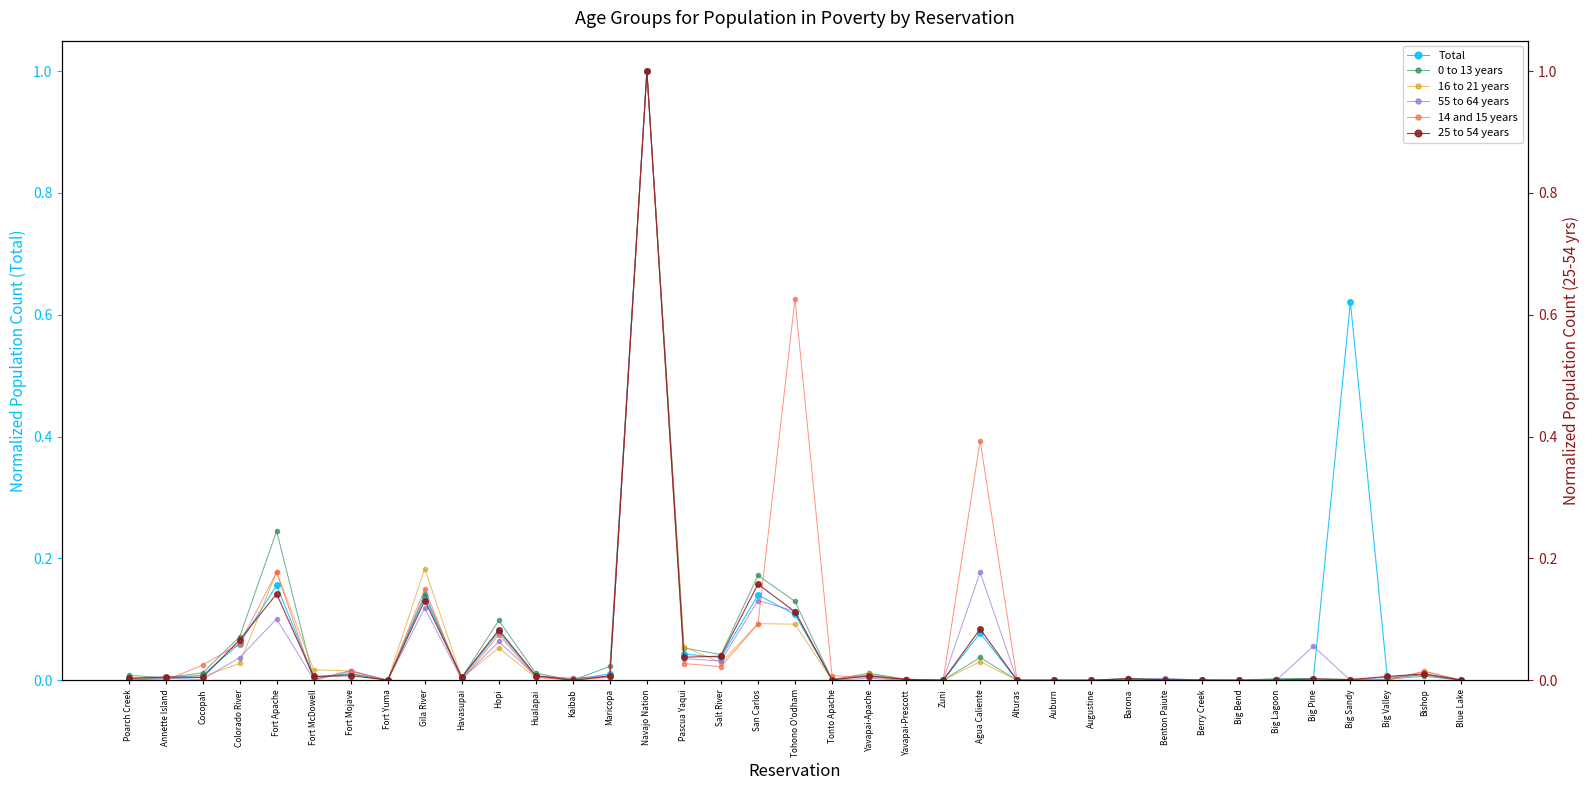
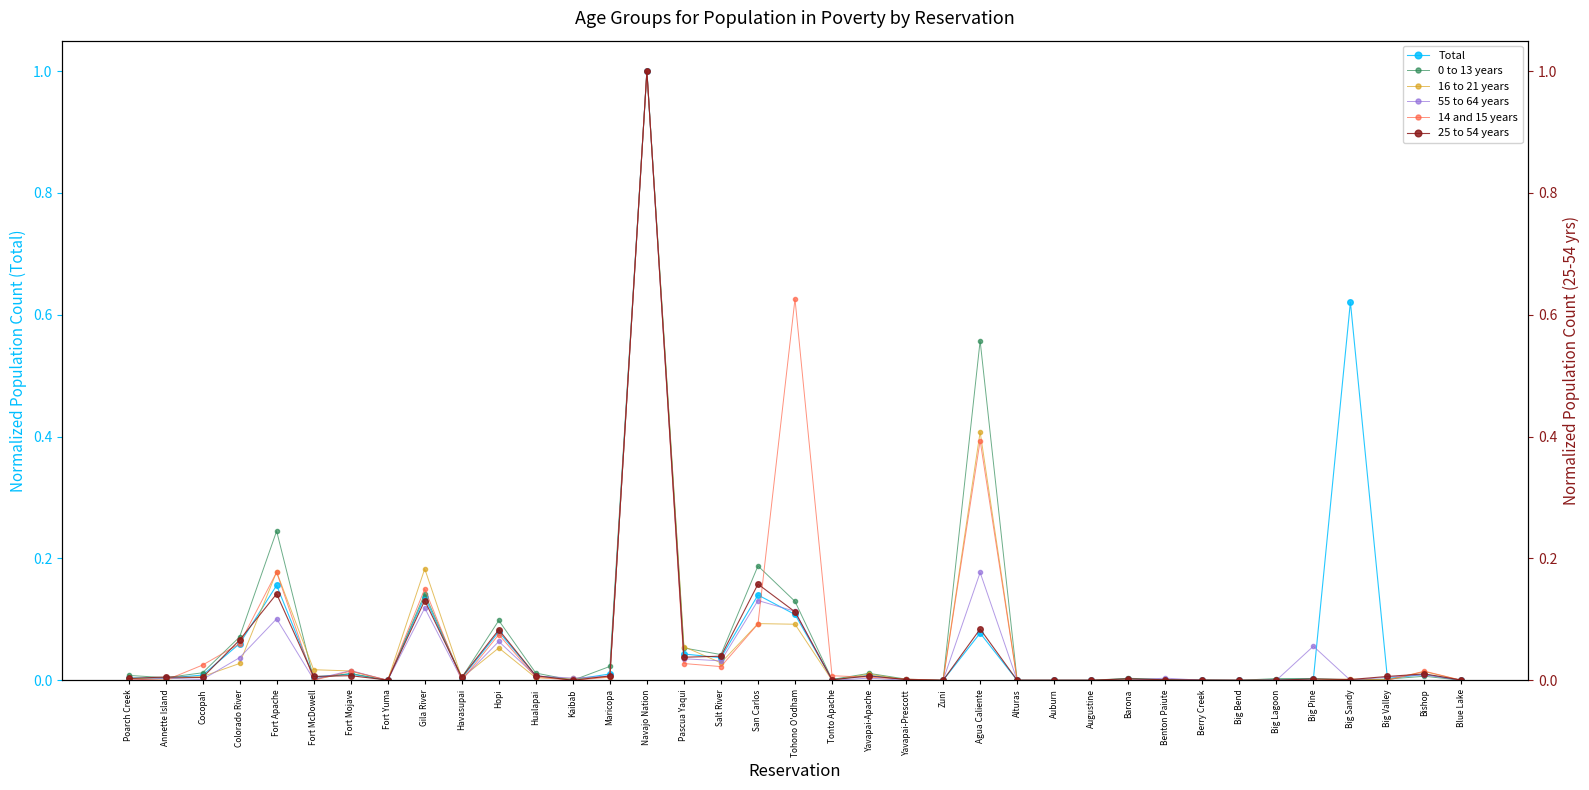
  {
    "Total": {
      "Fort Apache": 0.16,
      "Gila River": 0.14,
      "Hopi": 0.08,
      "Pascua Yaqui": 0.04,
      "Salt River": 0.04,
      "San Carlos": 0.14,
      "Tohono O'odham": 0.11,
      "Agua Caliente": 0.08,
      "Big Sandy": 0.62
    },
    "0 to 13 years": {
      "Colorado River": 0.07,
      "Fort Apache": 0.24,
      "Gila River": 0.14,
      "Hopi": 0.10,
      "Hualapai": 0.01,
      "Maricopa": 0.02,
      "Salt River": 0.04,
-     "San Carlos": 0.17,
+     "San Carlos": 0.19,
      "Tohono O'odham": 0.13,
-     "Agua Caliente": 0.04
+     "Agua Caliente": 0.56
    },
    "16 to 21 years": {
      "Colorado River": 0.03,
      "Fort McDowell": 0.02,
      "Gila River": 0.18,
      "Hopi": 0.05,
      "Tohono O'odham": 0.09,
-     "Agua Caliente": 0.03
+     "Agua Caliente": 0.41
    },
    "55 to 64 years": {
      "Cocopah": 0.00,
      "Colorado River": 0.04,
      "Fort Apache": 0.10,
      "Gila River": 0.12,
      "Hopi": 0.06,
      "Pascua Yaqui": 0.04,
      "San Carlos": 0.13,
      "Tohono O'odham": 0.11,
      "Agua Caliente": 0.18,
      "Big Pine": 0.06
    },
    "14 and 15 years": {
      "Cocopah": 0.03,
      "Gila River": 0.15,
      "Hopi": 0.08,
      "Pascua Yaqui": 0.03,
      "Salt River": 0.02,
      "Tohono O'odham": 0.63,
      "Tonto Apache": 0.01,
      "Agua Caliente": 0.39
    },
    "25 to 54 years": {
      "Poarch Creek": 0.00,
      "Annette Island": 0.01,
      "Cocopah": 0.00,
      "Colorado River": 0.07,
      "Fort Apache": 0.14,
      "Fort McDowell": 0.01,
      "Fort Mojave": 0.01,
      "Fort Yuma": 0.00,
      "Gila River": 0.13,
      "Havasupai": 0.01,
      "Hopi": 0.08,
      "Hualapai": 0.01,
      "Kaibab": 0.00,
      "Maricopa": 0.01,
      "Navajo Nation": 1.00,
      "Pascua Yaqui": 0.04,
      "Salt River": 0.04,
      "San Carlos": 0.16,
      "Tohono O'odham": 0.11,
      "Tonto Apache": 0.00,
      "Yavapai-Apache": 0.01,
      "Yavapai-Prescott": 0.00,
      "Zuni": 0.00,
      "Agua Caliente": 0.08,
      "Alturas": 0.00,
      "Auburn": 0.00,
      "Augustine": 0.00,
      "Barona": 0.00,
      "Benton Paiute": 0.00,
      "Berry Creek": 0.00,
      "Big Bend": 0.00,
      "Big Lagoon": 0.00,
      "Big Pine": 0.00,
      "Big Sandy": 0.00,
      "Big Valley": 0.01,
      "Bishop": 0.01,
      "Blue Lake": 0.00
    }
  }
